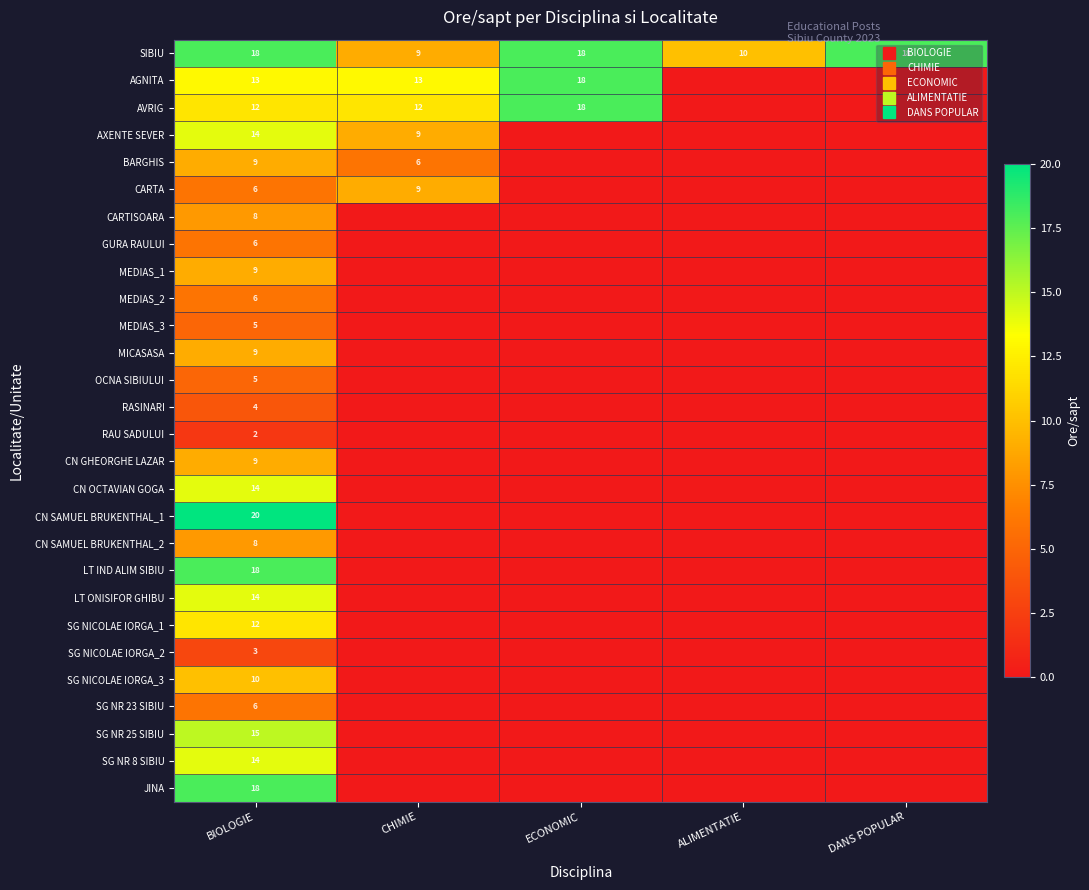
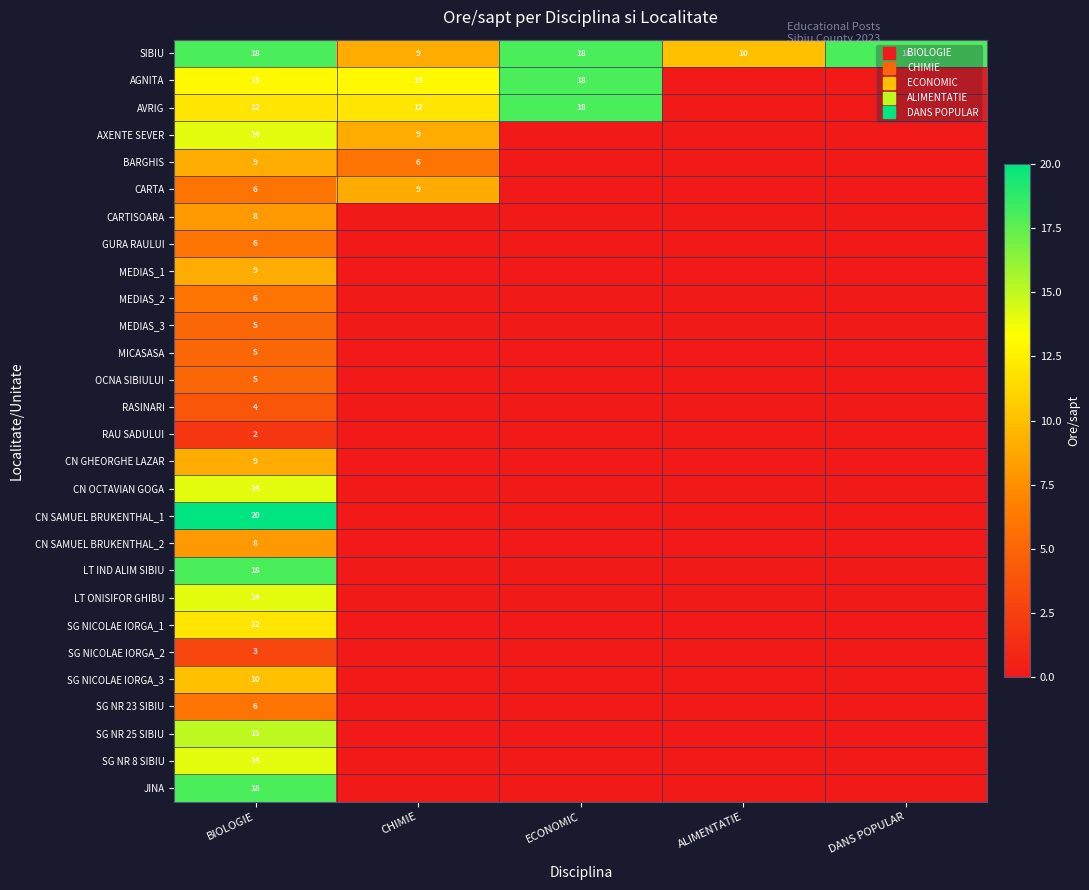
  {
    "SIBIU": {
      "BIOLOGIE": 18,
      "CHIMIE": 9,
      "ECONOMIC": 18,
      "ALIMENTATIE": 10
    },
    "AGNITA": {
      "BIOLOGIE": 13,
      "CHIMIE": 13,
      "ECONOMIC": 18
    },
    "AVRIG": {
      "BIOLOGIE": 12,
      "CHIMIE": 12,
      "ECONOMIC": 18
    },
    "AXENTE SEVER": {
      "BIOLOGIE": 14,
      "CHIMIE": 9
    },
    "BARGHIS": {
      "BIOLOGIE": 9,
      "CHIMIE": 6
    },
    "CARTA": {
      "BIOLOGIE": 6,
      "CHIMIE": 9
    },
    "CARTISOARA": {
      "BIOLOGIE": 8
    },
    "GURA RAULUI": {
      "BIOLOGIE": 6
    },
    "MEDIAS_1": {
      "BIOLOGIE": 9
    },
    "MEDIAS_2": {
      "BIOLOGIE": 6
    },
    "MEDIAS_3": {
      "BIOLOGIE": 5
    },
    "MICASASA": {
-     "BIOLOGIE": 9
+     "BIOLOGIE": 5
    },
    "OCNA SIBIULUI": {
      "BIOLOGIE": 5
    },
    "RASINARI": {
      "BIOLOGIE": 4
    },
    "RAU SADULUI": {
      "BIOLOGIE": 2
    },
    "CN GHEORGHE LAZAR": {
      "BIOLOGIE": 9
    },
    "CN OCTAVIAN GOGA": {
      "BIOLOGIE": 14
    },
    "CN SAMUEL BRUKENTHAL_1": {
      "BIOLOGIE": 20
    },
    "CN SAMUEL BRUKENTHAL_2": {
      "BIOLOGIE": 8
    },
    "LT IND ALIM SIBIU": {
      "BIOLOGIE": 18
    },
    "LT ONISIFOR GHIBU": {
      "BIOLOGIE": 14
    },
    "SG NICOLAE IORGA_1": {
      "BIOLOGIE": 12
    },
    "SG NICOLAE IORGA_2": {
      "BIOLOGIE": 3
    },
    "SG NICOLAE IORGA_3": {
      "BIOLOGIE": 10
    },
    "SG NR 23 SIBIU": {
      "BIOLOGIE": 6
    },
    "SG NR 25 SIBIU": {
      "BIOLOGIE": 15
    },
    "SG NR 8 SIBIU": {
      "BIOLOGIE": 14
    },
    "JINA": {
      "BIOLOGIE": 18
    }
  }
